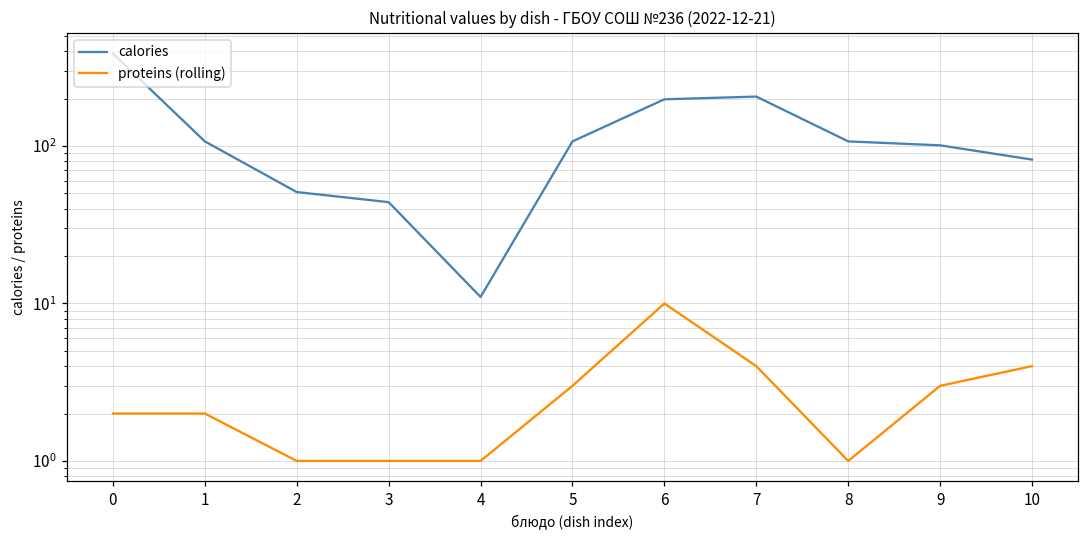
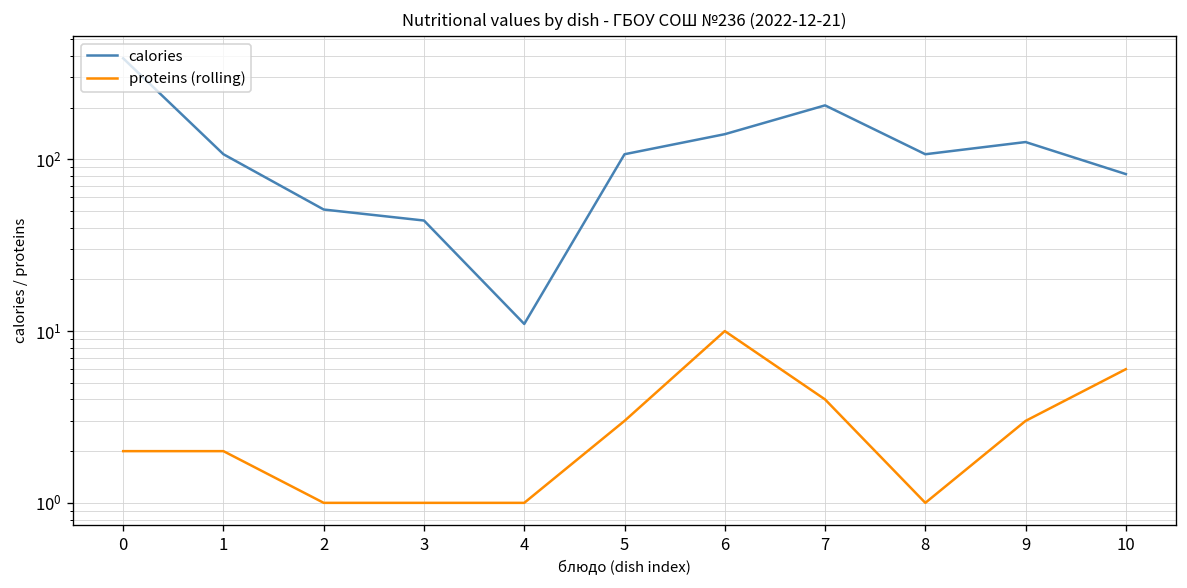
  {
    "calories": {
      "1": 110,
      "2": 51,
      "3": 44,
      "4": 11,
      "5": 110,
-     "6": 200,
+     "6": 140,
      "7": 210,
      "8": 110,
-     "9": 100,
+     "9": 130,
      "10": 80
    },
    "proteins (rolling)": {
      "0": 2,
      "1": 2,
      "2": 1,
      "3": 1,
      "4": 1,
      "5": 3,
      "6": 10,
      "7": 4,
      "8": 1,
      "9": 3,
-     "10": 4
+     "10": 6
    }
  }
